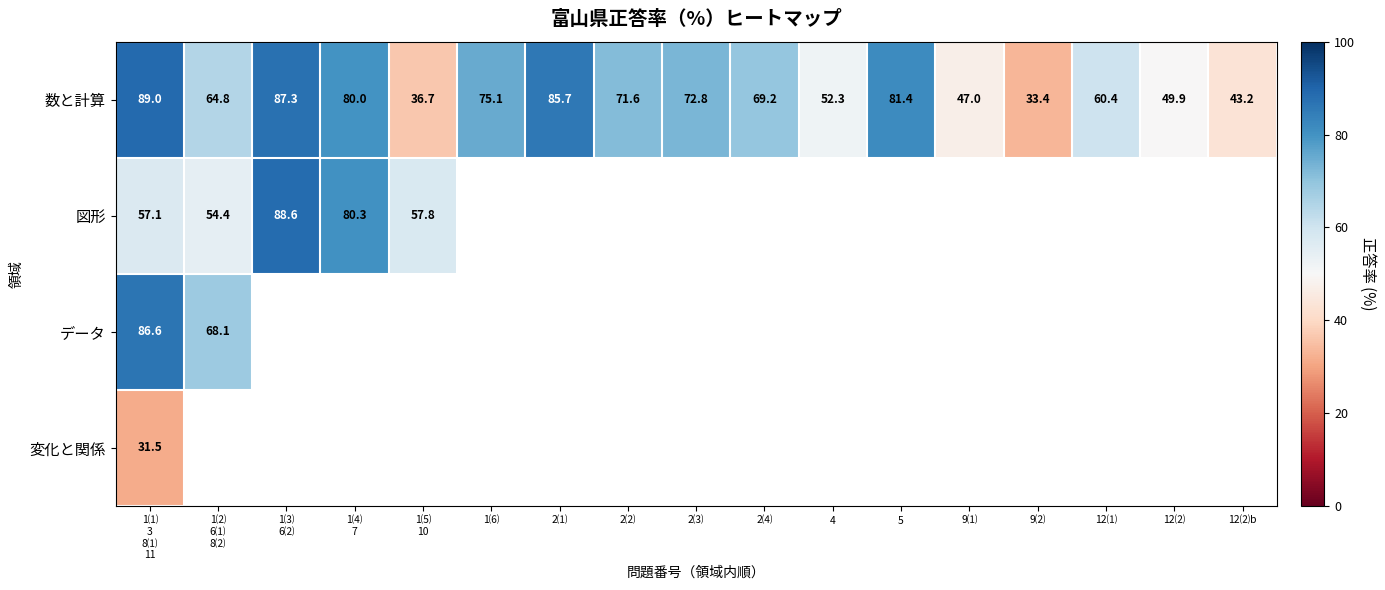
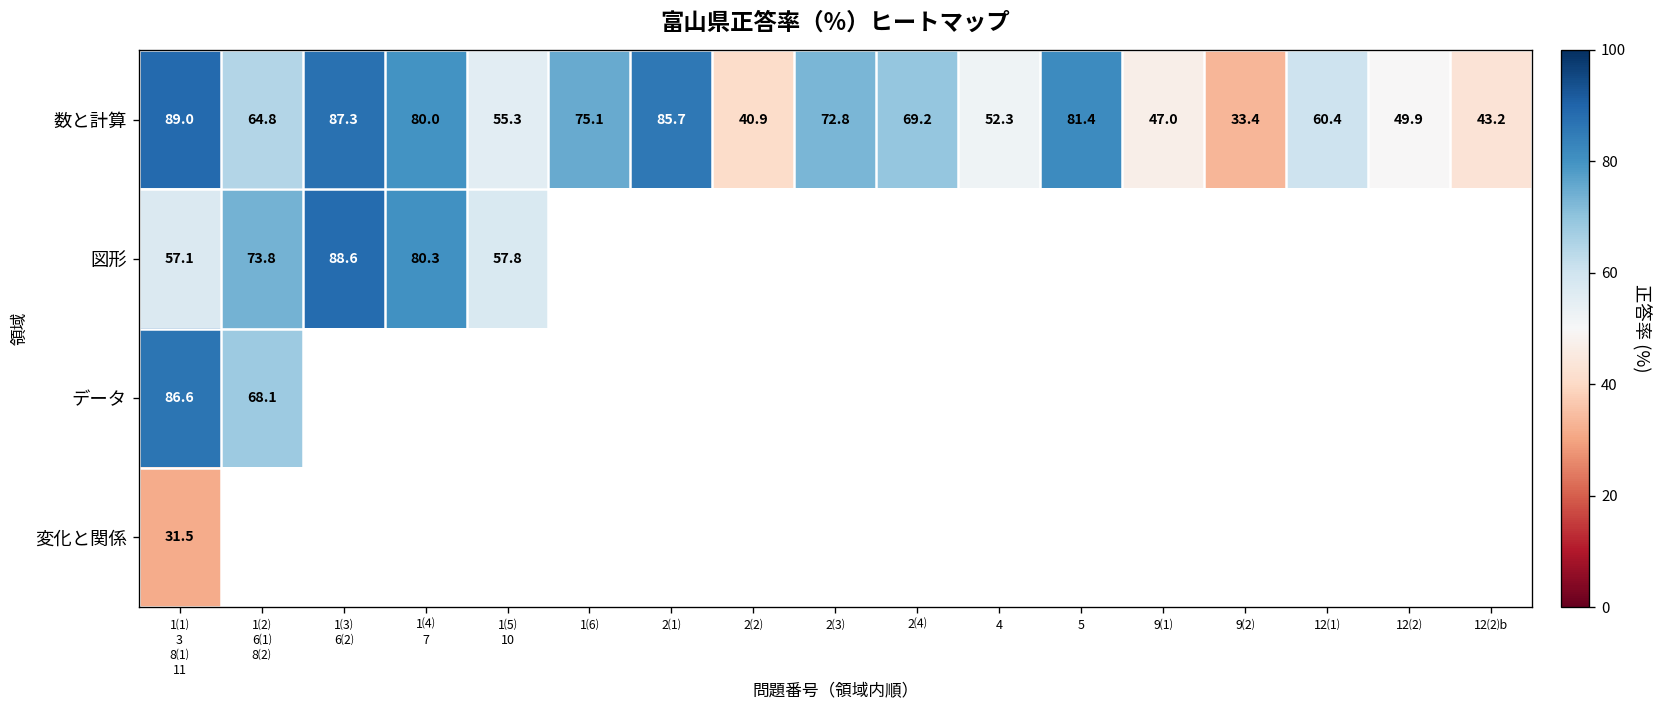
  {
    "数と計算": {
      "1⑴ 3 8⑴ 11": 89.0,
      "1⑵ 6⑴ 8⑵": 64.8,
      "1⑶ 6⑵": 87.3,
      "1⑷ 7": 80.0,
-     "1⑸ 10": 36.7,
+     "1⑸ 10": 55.3,
      "1⑹": 75.1,
      "2⑴": 85.7,
-     "2⑵": 71.6,
+     "2⑵": 40.9,
      "2⑶": 72.8,
      "2⑷": 69.2,
      "4": 52.3,
      "5": 81.4,
      "9⑴": 47.0,
      "9⑵": 33.4,
      "12⑴": 60.4,
      "12⑵": 49.9,
      "12⑵b": 43.2
    },
    "図形": {
      "1⑴ 3 8⑴ 11": 57.1,
-     "1⑵ 6⑴ 8⑵": 54.4,
+     "1⑵ 6⑴ 8⑵": 73.8,
      "1⑶ 6⑵": 88.6,
      "1⑷ 7": 80.3,
      "1⑸ 10": 57.8
    },
    "データ": {
      "1⑴ 3 8⑴ 11": 86.6,
      "1⑵ 6⑴ 8⑵": 68.1
    },
    "変化と関係": {
      "1⑴ 3 8⑴ 11": 31.5
    }
  }
